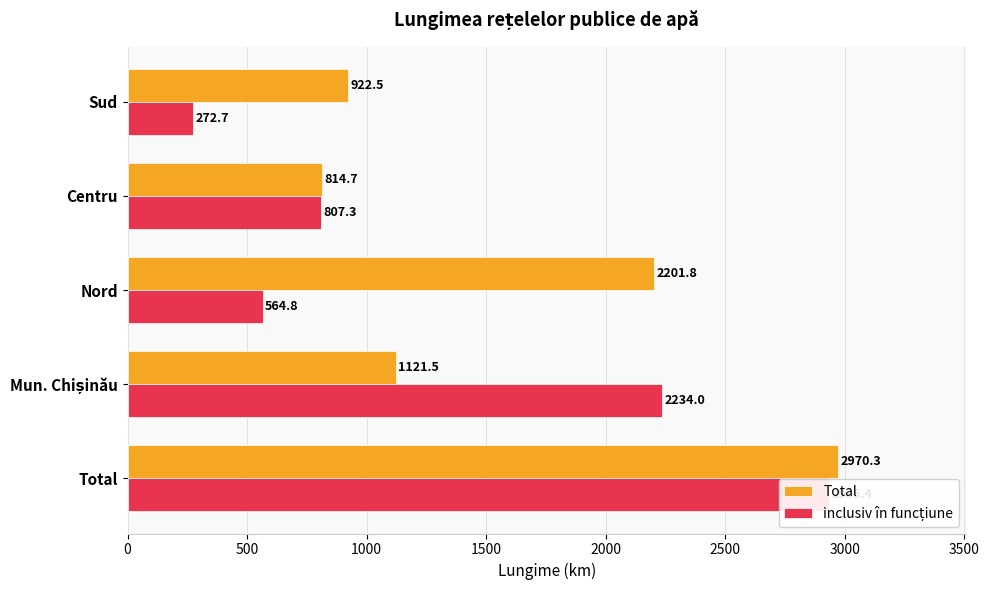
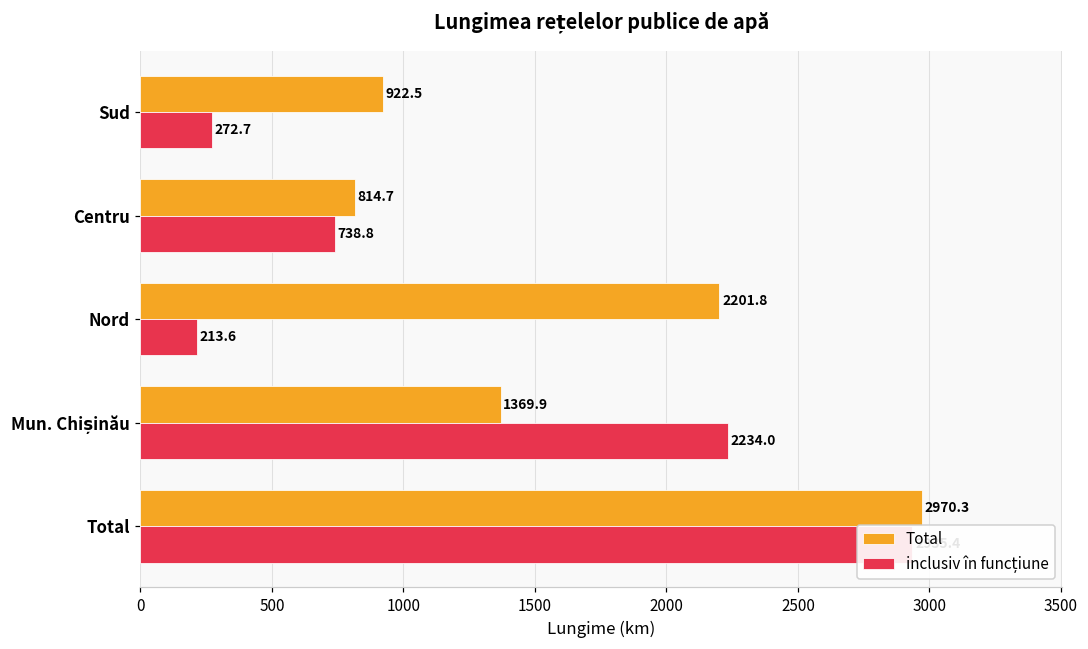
  {
    "Total": {
      "Sud": 922.5,
      "Centru": 814.7,
      "Nord": 2201.8,
-     "Mun. Chișinău": 1121.5,
+     "Mun. Chișinău": 1369.9,
      "Total": 2970.3
    },
    "inclusiv în funcțiune": {
      "Sud": 272.7,
-     "Centru": 807.3,
-     "Nord": 564.8,
+     "Centru": 738.8,
+     "Nord": 213.6,
      "Mun. Chișinău": 2234.0
    }
  }
